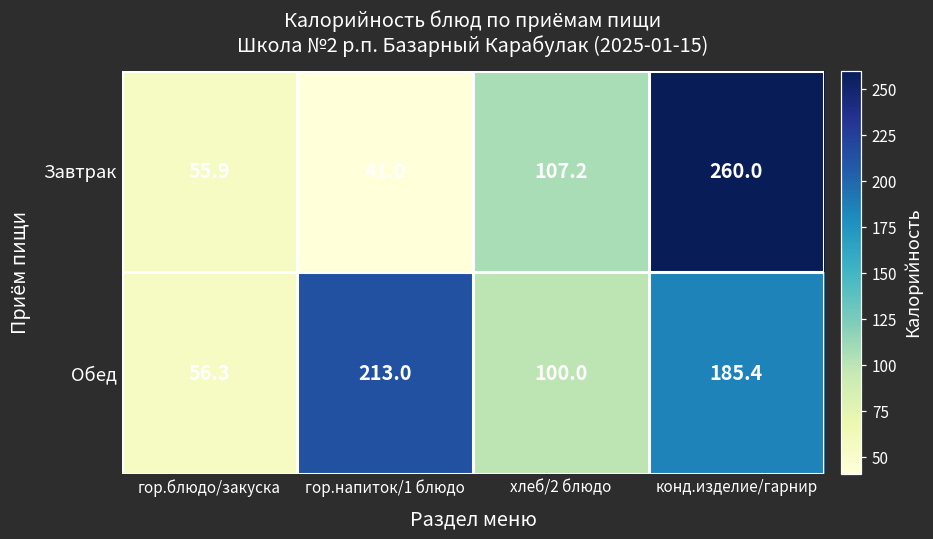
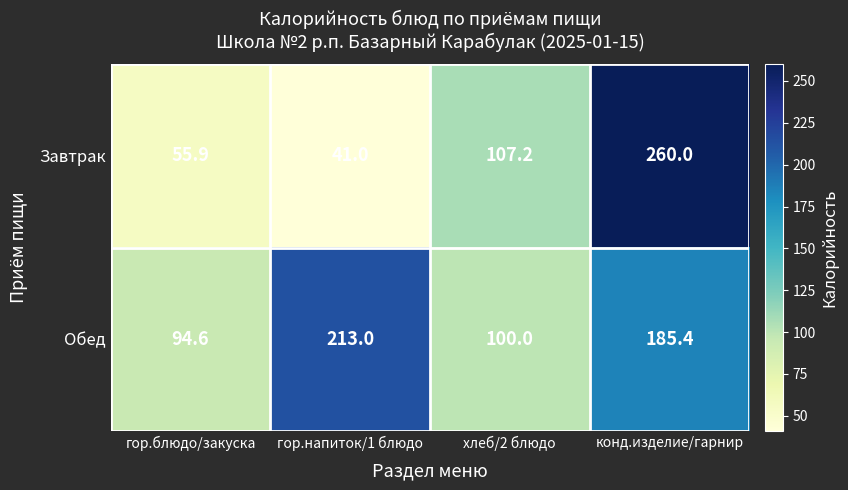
  {
    "Завтрак": {
      "гор.блюдо/закуска": 55.9,
      "хлеб/2 блюдо": 107.2,
      "конд.изделие/гарнир": 260.0
    },
    "Обед": {
-     "гор.блюдо/закуска": 56.3,
+     "гор.блюдо/закуска": 94.6,
      "гор.напиток/1 блюдо": 213.0,
      "хлеб/2 блюдо": 100.0,
      "конд.изделие/гарнир": 185.4
    }
  }
